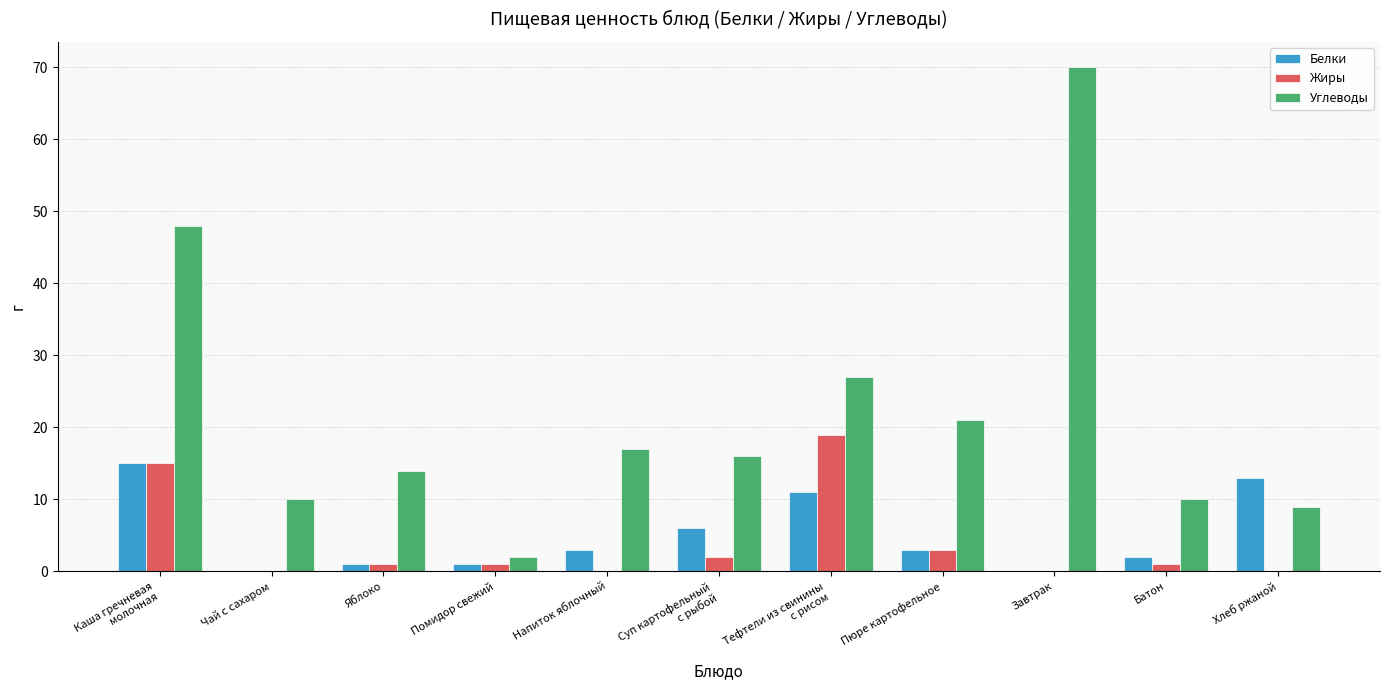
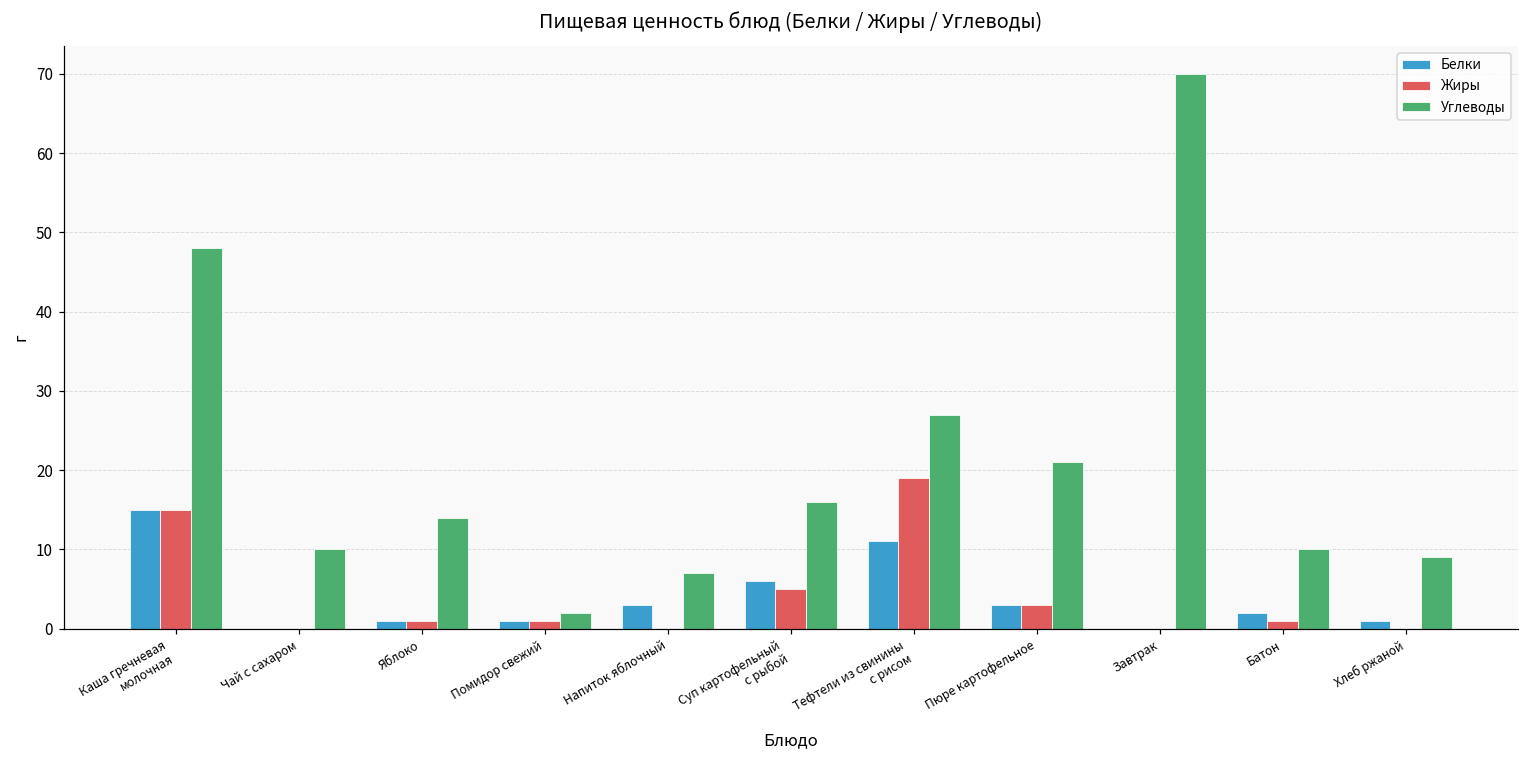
  {
    "Белки": {
      "Каша гречневая молочная": 15,
      "Чай с сахаром": 0,
      "Яблоко": 1,
      "Помидор свежий": 1,
      "Напиток яблочный": 3,
      "Суп картофельный с рыбой": 6,
      "Тефтели из свинины с рисом": 11,
      "Пюре картофельное": 3,
      "Завтрак": 0,
      "Батон": 2,
-     "Хлеб ржаной": 13
+     "Хлеб ржаной": 1
    },
    "Жиры": {
      "Каша гречневая молочная": 15,
      "Чай с сахаром": 0,
      "Яблоко": 1,
      "Помидор свежий": 1,
      "Напиток яблочный": 0,
-     "Суп картофельный с рыбой": 2,
+     "Суп картофельный с рыбой": 5,
      "Тефтели из свинины с рисом": 19,
      "Пюре картофельное": 3,
      "Завтрак": 0,
      "Батон": 1,
      "Хлеб ржаной": 0
    },
    "Углеводы": {
      "Каша гречневая молочная": 48,
      "Чай с сахаром": 10,
      "Яблоко": 14,
      "Помидор свежий": 2,
-     "Напиток яблочный": 17,
+     "Напиток яблочный": 7,
      "Суп картофельный с рыбой": 16,
      "Тефтели из свинины с рисом": 27,
      "Пюре картофельное": 21,
      "Завтрак": 70,
      "Батон": 10,
      "Хлеб ржаной": 9
    }
  }
